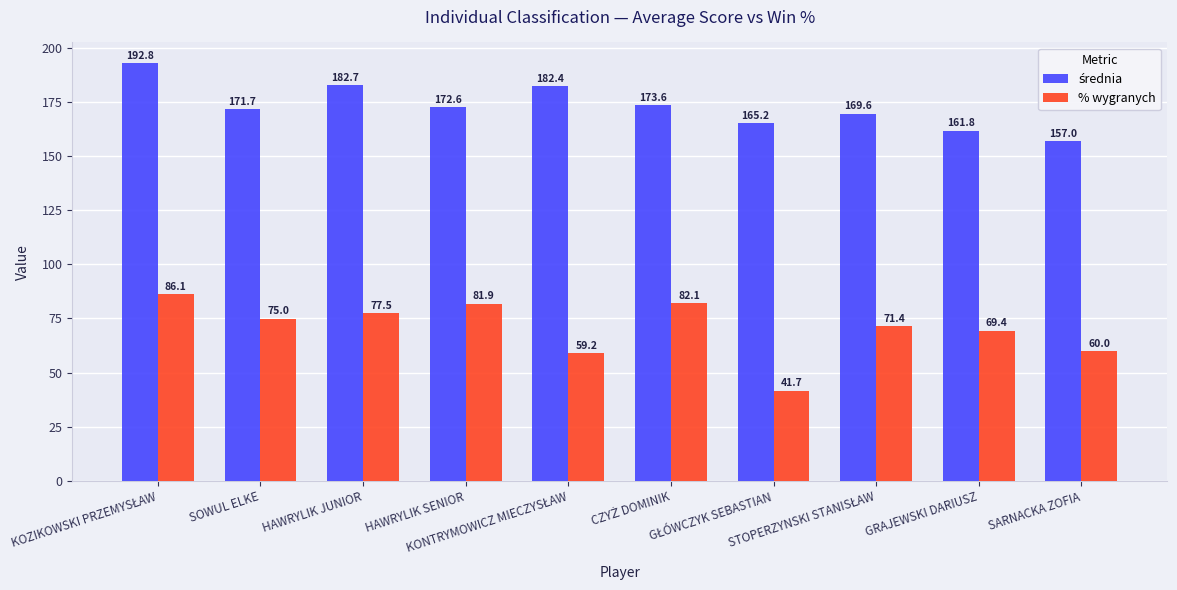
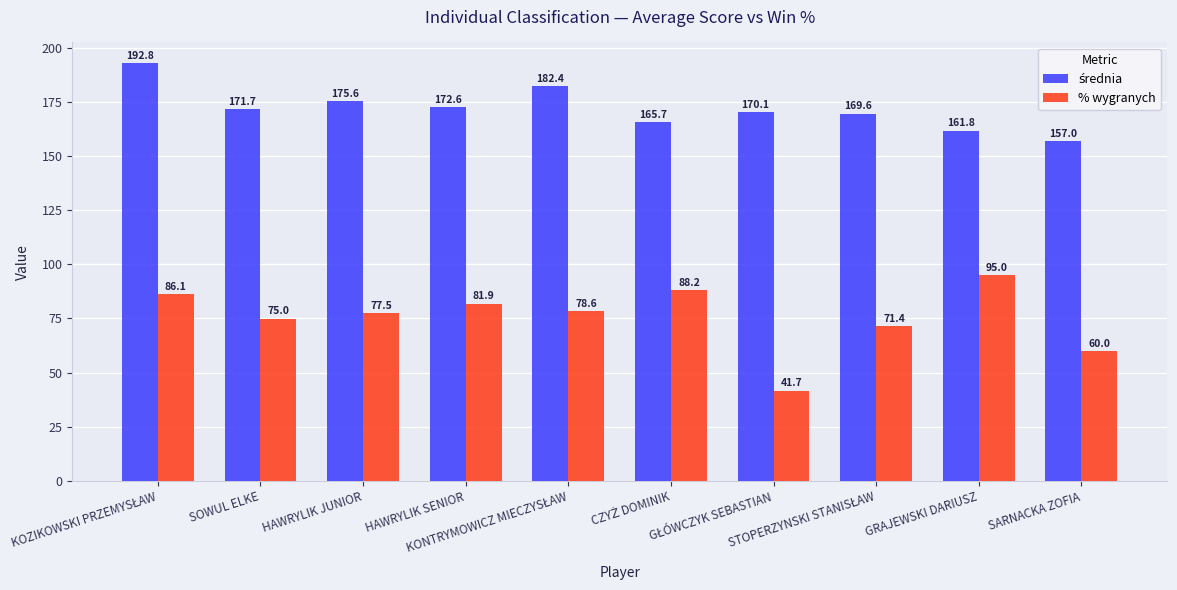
  {
    "średnia": {
      "KOZIKOWSKI PRZEMYSŁAW": 192.8,
      "SOWUL ELKE": 171.7,
-     "HAWRYLIK JUNIOR": 182.7,
+     "HAWRYLIK JUNIOR": 175.6,
      "HAWRYLIK SENIOR": 172.6,
      "KONTRYMOWICZ MIECZYSŁAW": 182.4,
-     "CZYŻ DOMINIK": 173.6,
-     "GŁÓWCZYK SEBASTIAN": 165.2,
+     "CZYŻ DOMINIK": 165.7,
+     "GŁÓWCZYK SEBASTIAN": 170.1,
      "STOPERZYNSKI STANISŁAW": 169.6,
      "GRAJEWSKI DARIUSZ": 161.8,
      "SARNACKA ZOFIA": 157.0
    },
    "% wygranych": {
      "KOZIKOWSKI PRZEMYSŁAW": 86.1,
      "SOWUL ELKE": 75.0,
      "HAWRYLIK JUNIOR": 77.5,
      "HAWRYLIK SENIOR": 81.9,
-     "KONTRYMOWICZ MIECZYSŁAW": 59.2,
-     "CZYŻ DOMINIK": 82.1,
+     "KONTRYMOWICZ MIECZYSŁAW": 78.6,
+     "CZYŻ DOMINIK": 88.2,
      "GŁÓWCZYK SEBASTIAN": 41.7,
      "STOPERZYNSKI STANISŁAW": 71.4,
-     "GRAJEWSKI DARIUSZ": 69.4,
+     "GRAJEWSKI DARIUSZ": 95.0,
      "SARNACKA ZOFIA": 60.0
    }
  }
